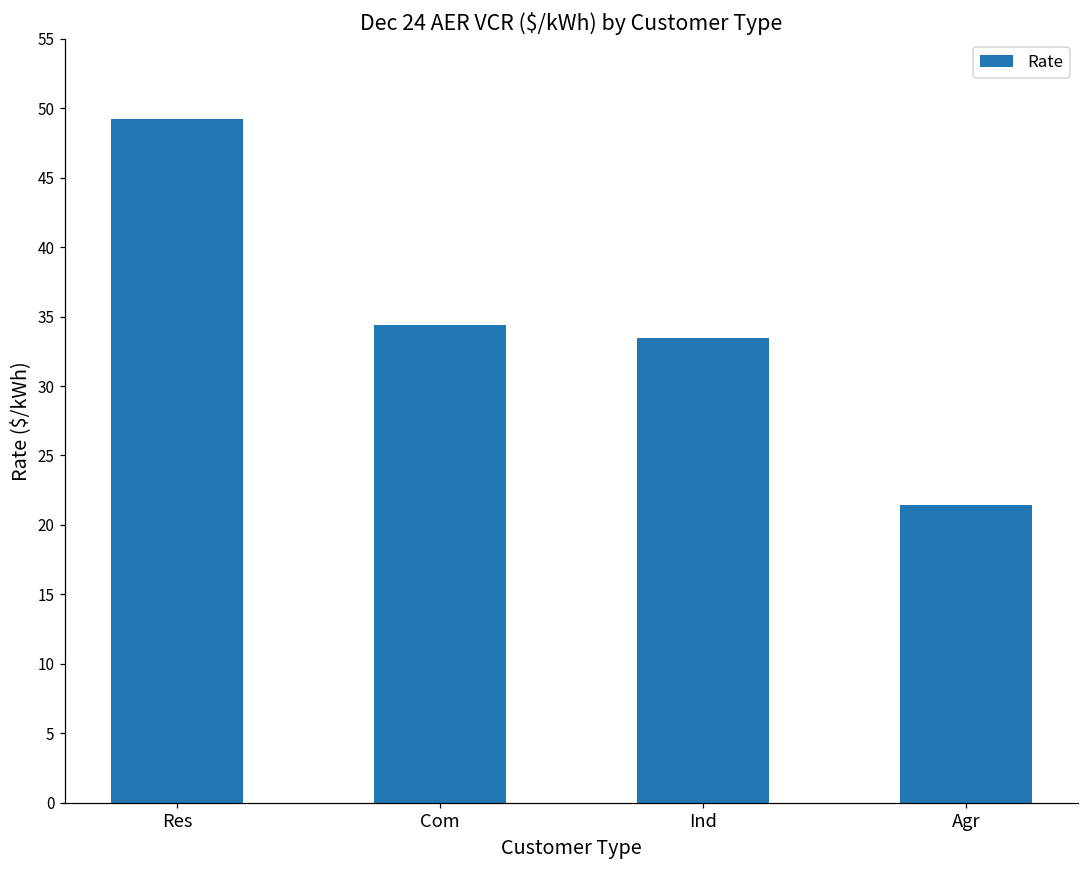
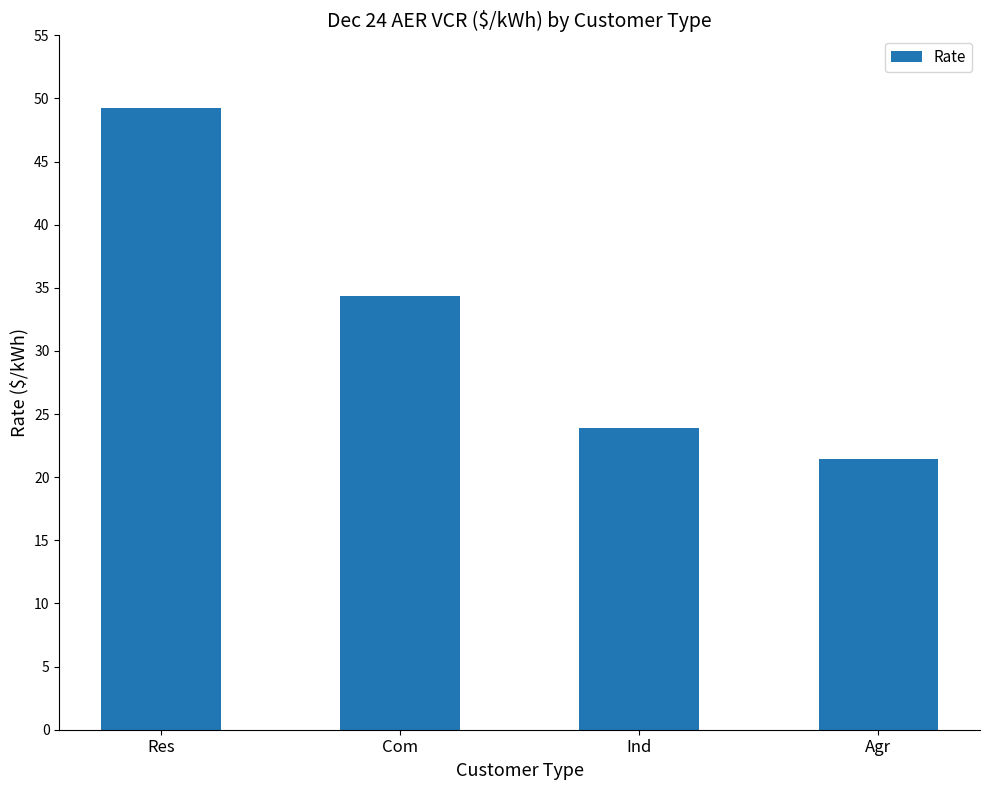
  {
    "Res": 49.2,
    "Com": 34.4,
-   "Ind": 33.5,
+   "Ind": 23.9,
    "Agr": 21.4
  }
